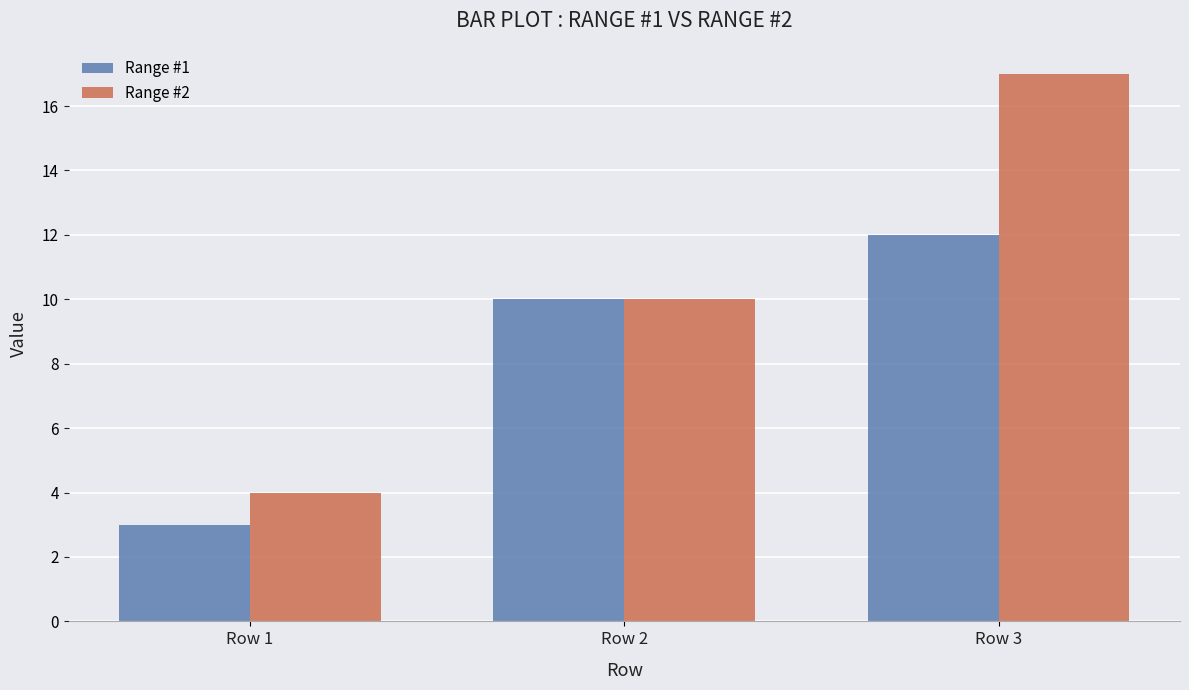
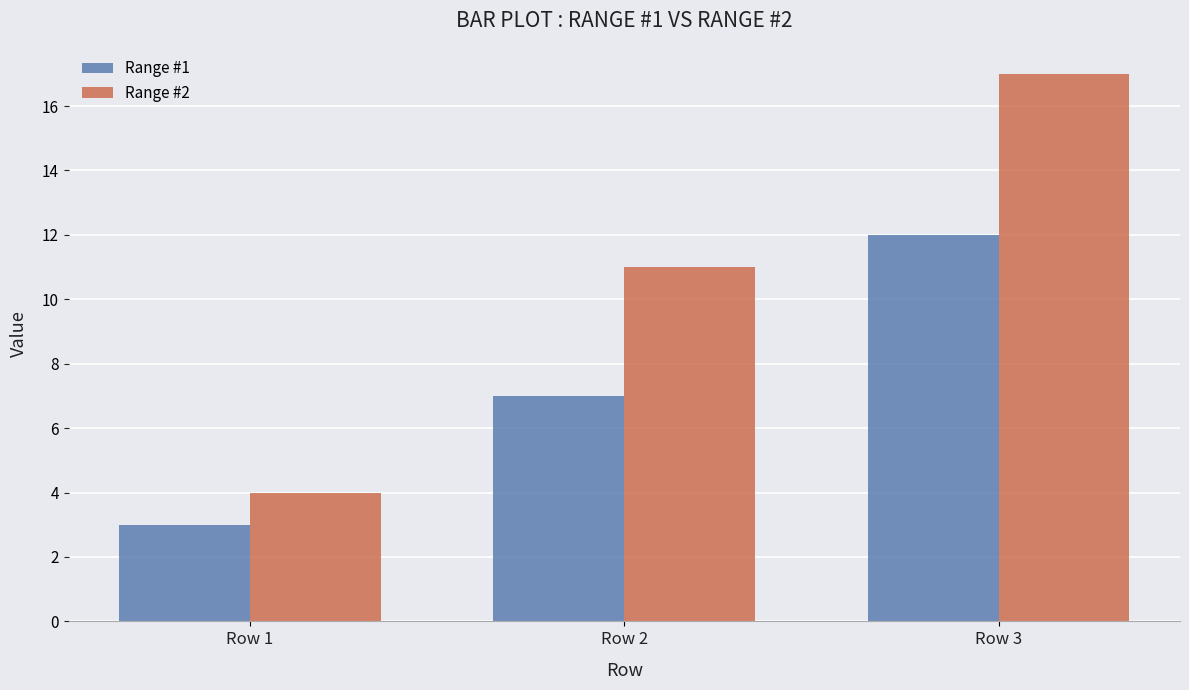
  {
    "Range #1": {
      "Row 1": 3,
-     "Row 2": 10,
+     "Row 2": 7,
      "Row 3": 12
    },
    "Range #2": {
      "Row 1": 4,
-     "Row 2": 10,
+     "Row 2": 11,
      "Row 3": 17
    }
  }
